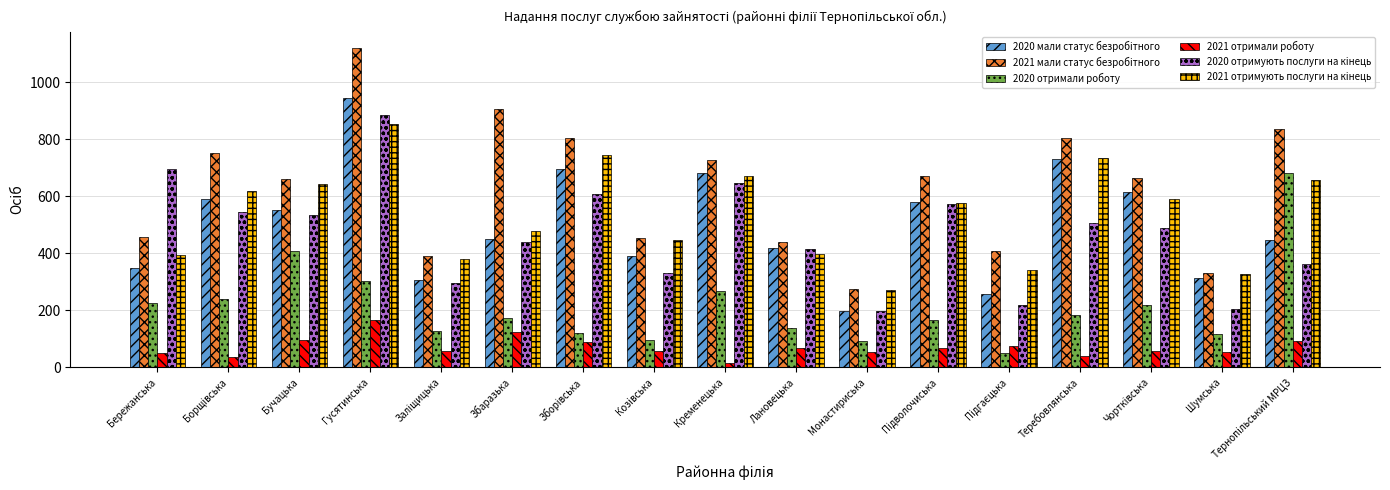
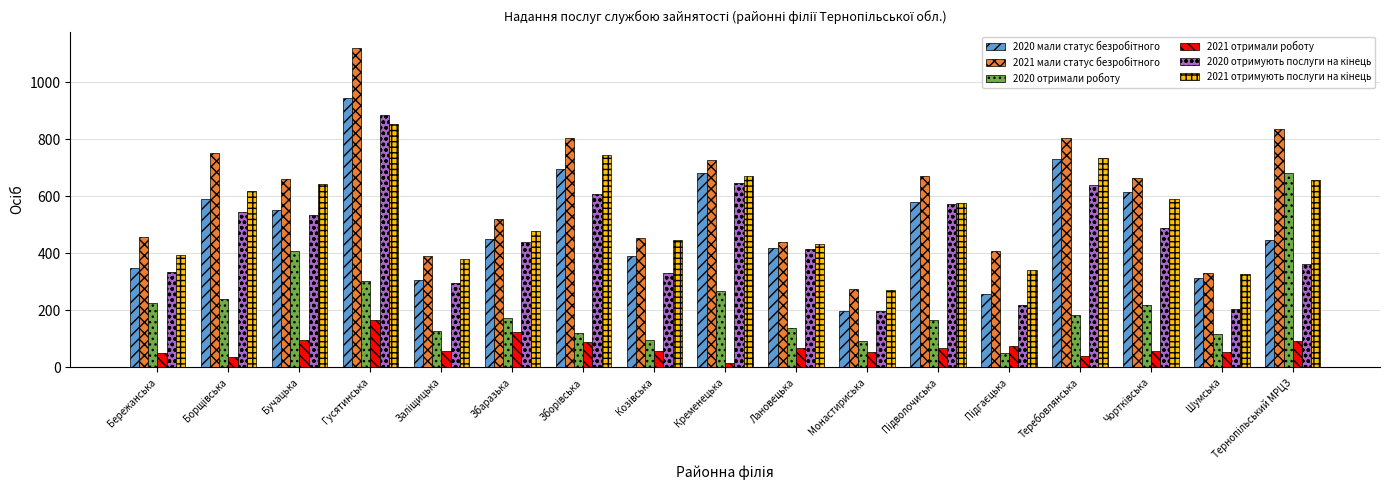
  {
    "2020 мали статус безробітного": {
      "Бережанська": 350,
      "Борщівська": 590,
      "Бучацька": 550,
      "Гусятинська": 950,
      "Заліщицька": 310,
      "Збаразька": 450,
      "Зборівська": 700,
      "Козівська": 390,
      "Кременецька": 680,
      "Лановецька": 420,
      "Монастириська": 200,
      "Підволочиська": 580,
      "Підгаєцька": 260,
      "Теребовлянська": 730,
      "Чортківська": 620,
      "Шумська": 310,
      "Тернопільський МРЦЗ": 450
    },
    "2021 мали статус безробітного": {
      "Бережанська": 460,
      "Борщівська": 750,
      "Бучацька": 660,
      "Гусятинська": 1120,
      "Заліщицька": 390,
-     "Збаразька": 910,
+     "Збаразька": 520,
      "Зборівська": 800,
      "Козівська": 450,
      "Кременецька": 730,
      "Лановецька": 440,
      "Монастириська": 270,
      "Підволочиська": 670,
      "Підгаєцька": 410,
      "Теребовлянська": 800,
      "Чортківська": 660,
      "Шумська": 330,
      "Тернопільський МРЦЗ": 840
    },
    "2020 отримали роботу": {
      "Бережанська": 220,
      "Борщівська": 240,
      "Бучацька": 410,
      "Гусятинська": 300,
      "Заліщицька": 130,
      "Збаразька": 170,
      "Зборівська": 120,
      "Козівська": 100,
      "Кременецька": 270,
      "Лановецька": 140,
      "Монастириська": 90,
      "Підволочиська": 170,
      "Підгаєцька": 50,
      "Теребовлянська": 190,
      "Чортківська": 220,
      "Шумська": 120,
      "Тернопільський МРЦЗ": 680
    },
    "2021 отримали роботу": {
      "Бережанська": 50,
      "Борщівська": 40,
      "Бучацька": 90,
      "Гусятинська": 160,
      "Заліщицька": 60,
      "Збаразька": 120,
      "Зборівська": 90,
      "Козівська": 60,
      "Кременецька": 20,
      "Лановецька": 70,
      "Монастириська": 50,
      "Підволочиська": 70,
      "Підгаєцька": 80,
      "Теребовлянська": 40,
      "Чортківська": 60,
      "Шумська": 60,
      "Тернопільський МРЦЗ": 90
    },
    "2020 отримують послуги на кінець": {
-     "Бережанська": 700,
+     "Бережанська": 340,
      "Борщівська": 540,
      "Бучацька": 530,
      "Гусятинська": 890,
      "Заліщицька": 300,
      "Збаразька": 440,
      "Зборівська": 610,
      "Козівська": 330,
      "Кременецька": 650,
      "Лановецька": 420,
      "Монастириська": 200,
      "Підволочиська": 570,
      "Підгаєцька": 220,
-     "Теребовлянська": 510,
+     "Теребовлянська": 640,
      "Чортківська": 490,
      "Шумська": 200,
      "Тернопільський МРЦЗ": 360
    },
    "2021 отримують послуги на кінець": {
      "Бережанська": 390,
      "Борщівська": 620,
      "Бучацька": 640,
      "Гусятинська": 850,
      "Заліщицька": 380,
      "Збаразька": 480,
      "Зборівська": 740,
      "Козівська": 450,
      "Кременецька": 670,
-     "Лановецька": 400,
+     "Лановецька": 430,
      "Монастириська": 270,
      "Підволочиська": 580,
      "Підгаєцька": 340,
      "Теребовлянська": 740,
      "Чортківська": 590,
      "Шумська": 330,
      "Тернопільський МРЦЗ": 660
    }
  }
